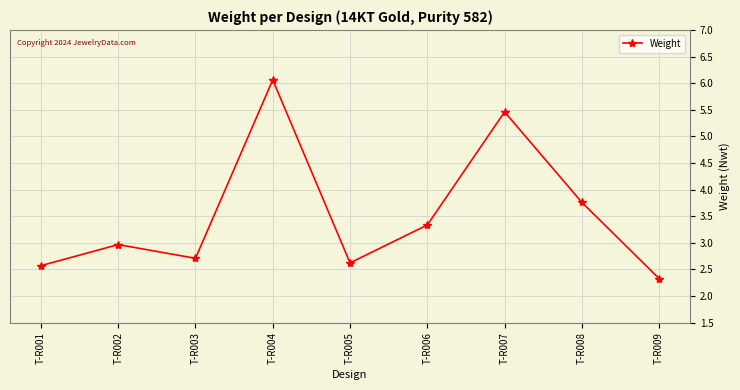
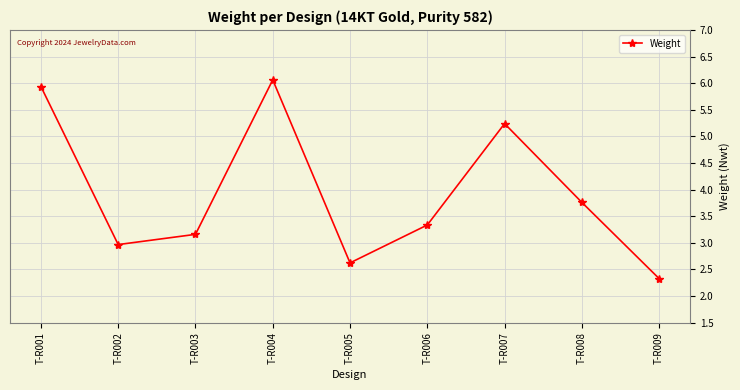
  {
-   "T-R001": 2.6,
+   "T-R001": 5.9,
    "T-R002": 3.0,
-   "T-R003": 2.7,
+   "T-R003": 3.2,
    "T-R004": 6.1,
    "T-R005": 2.6,
    "T-R006": 3.3,
-   "T-R007": 5.5,
+   "T-R007": 5.2,
    "T-R008": 3.8,
    "T-R009": 2.3
  }
